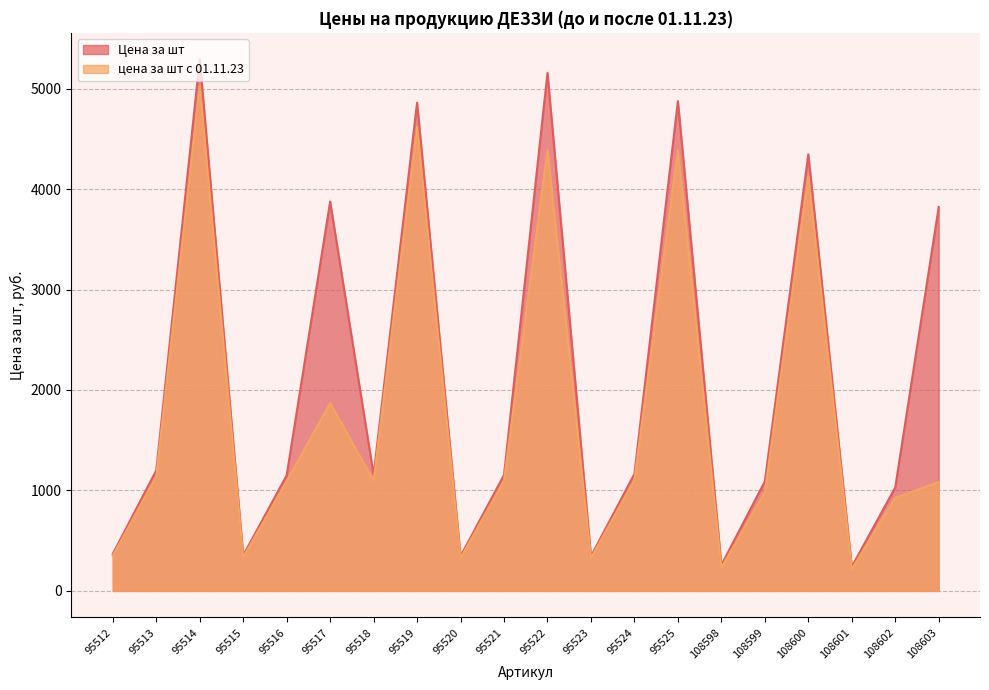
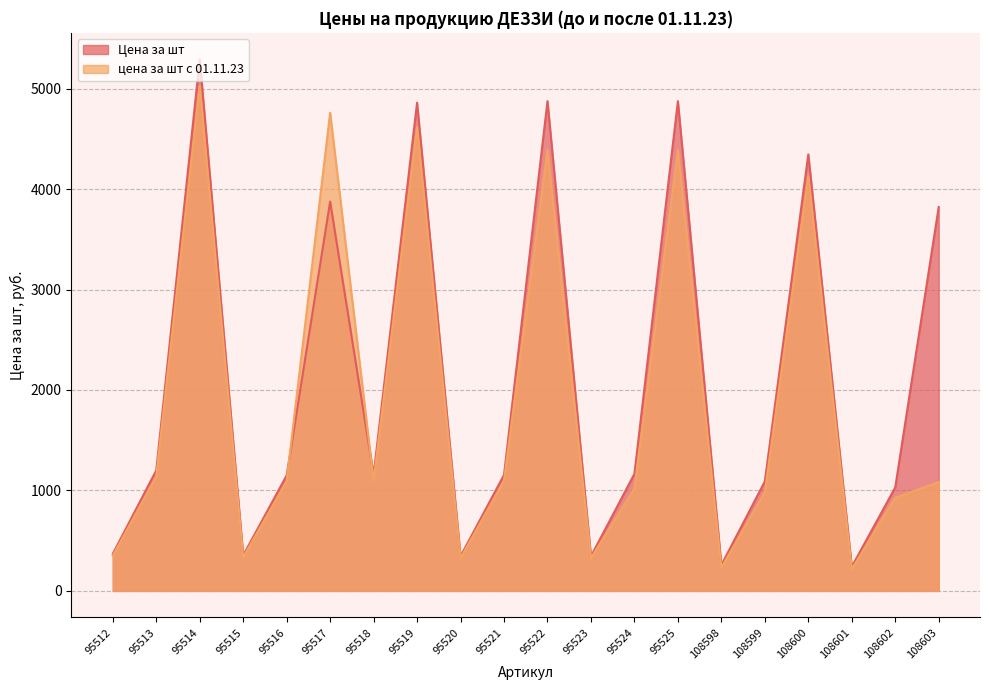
  {
    "Цена за шт": {
      "95513": 1200,
      "95516": 1150,
      "95517": 3880,
      "95518": 1160,
      "95519": 4860,
      "95521": 1160,
-     "95522": 5160,
+     "95522": 4880,
      "95524": 1170,
      "95525": 4880,
      "108598": 260,
      "108599": 1090,
      "108600": 4350,
      "108602": 1030,
      "108603": 3820
    },
    "цена за шт с 01.11.23": {
      "95513": 1140,
      "95514": 5030,
      "95516": 1090,
-     "95517": 1870,
+     "95517": 4760,
      "95518": 1100,
      "95519": 4620,
      "95521": 1100,
      "95522": 4390,
-     "95524": 1110,
+     "95524": 1020,
      "95525": 4390,
      "108598": 230,
      "108599": 980,
      "108600": 4130,
      "108602": 930,
      "108603": 1080
    }
  }
